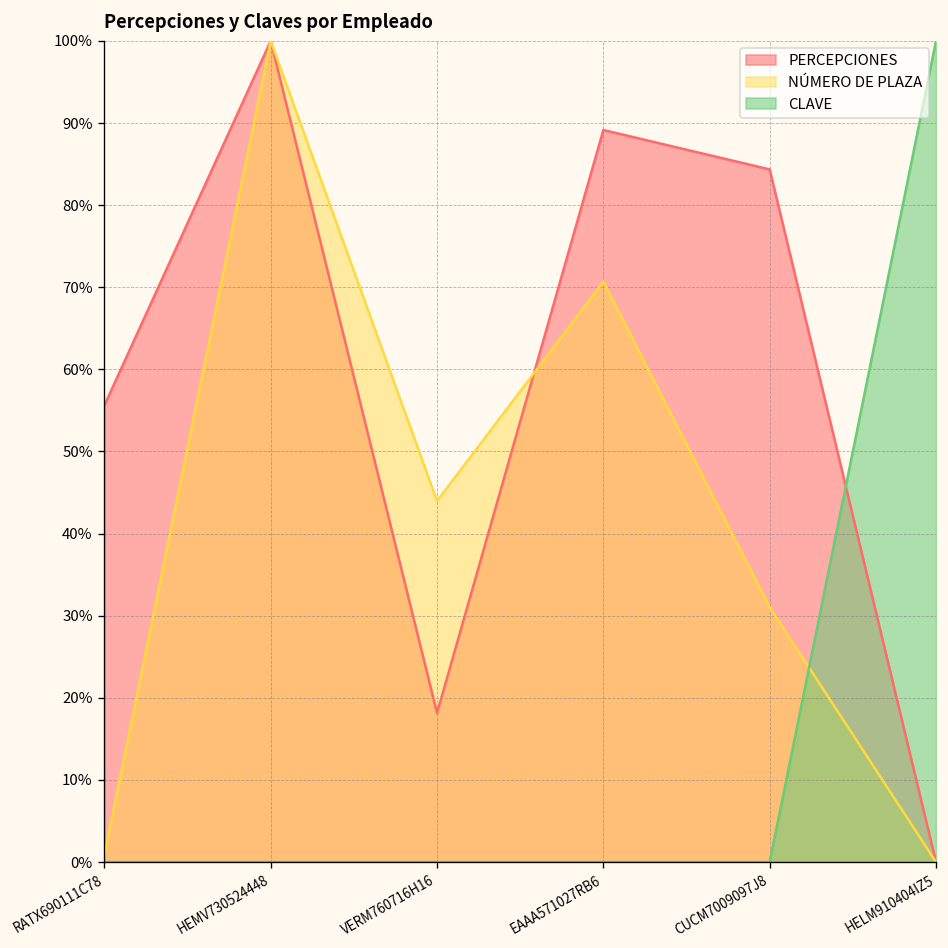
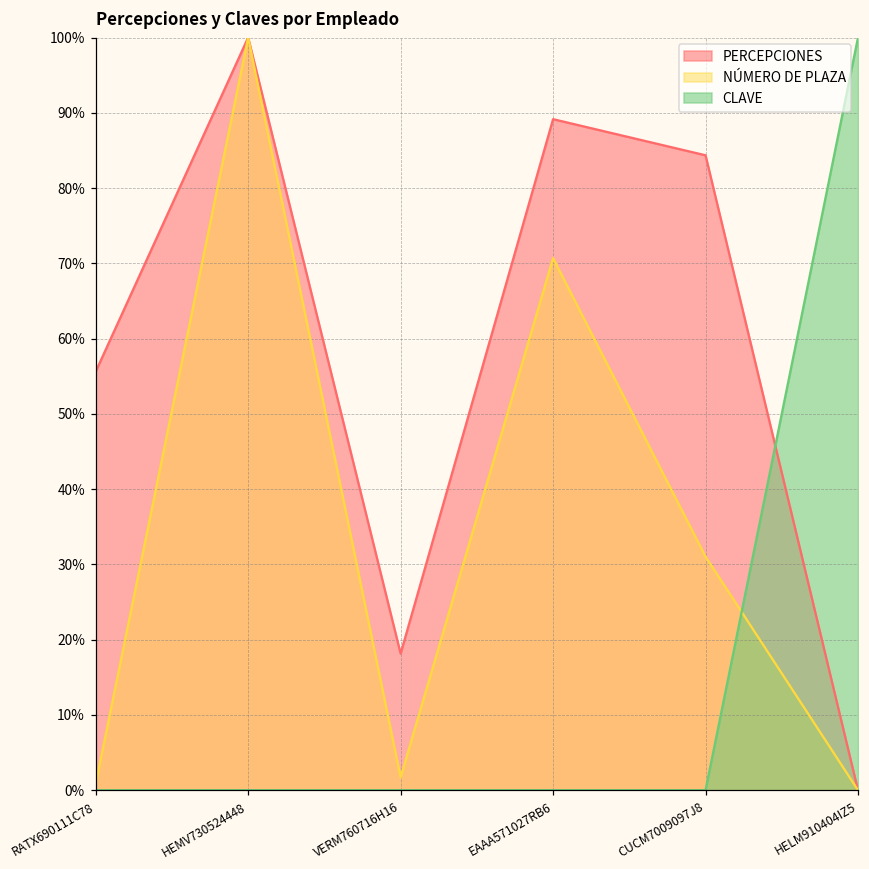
  {
    "PERCEPCIONES": {
      "RATX690111C78": "56%",
      "VERM760716H16": "18%",
      "EAAA571027RB6": "89%",
      "CUCM7009097J8": "84%"
    },
    "NÚMERO DE PLAZA": {
      "RATX690111C78": "1%",
-     "VERM760716H16": "44%",
+     "VERM760716H16": "2%",
      "EAAA571027RB6": "71%",
      "CUCM7009097J8": "31%"
    },
    "CLAVE": {
      "RATX690111C78": "0%",
      "HEMV730524448": "0%",
      "VERM760716H16": "0%",
      "EAAA571027RB6": "0%",
      "CUCM7009097J8": "0%",
      "HELM910404IZ5": "100%"
    }
  }
